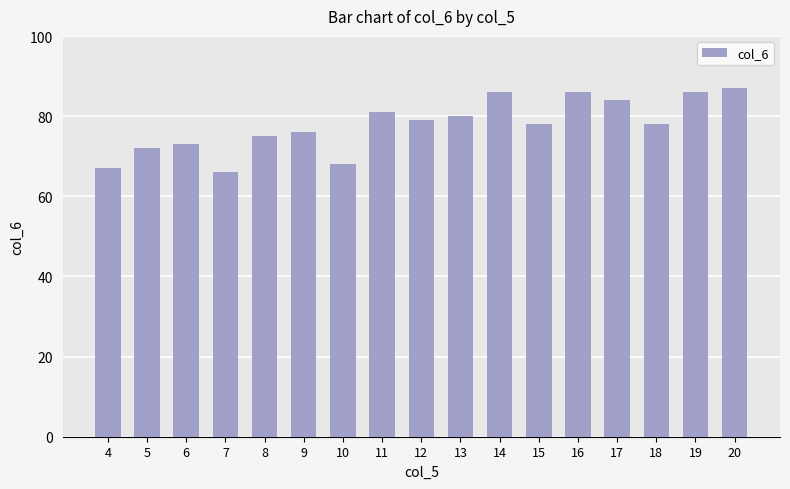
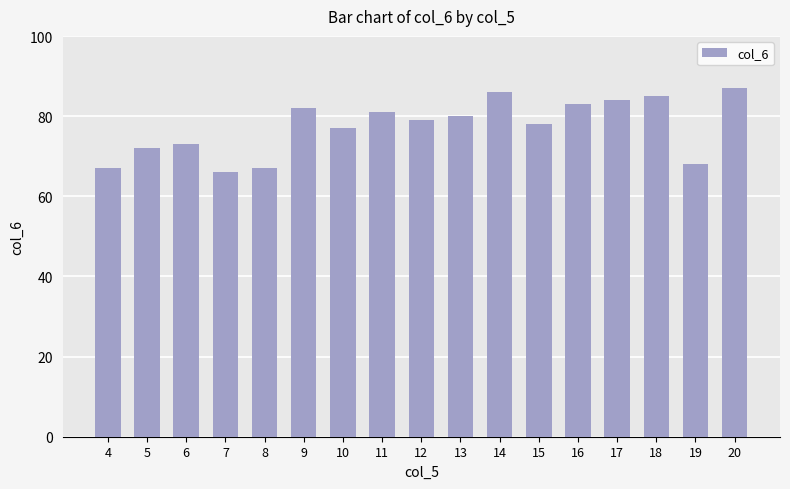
  {
    "4": 67,
    "5": 72,
    "6": 73,
    "7": 66,
-   "8": 75,
-   "9": 76,
-   "10": 68,
+   "8": 67,
+   "9": 82,
+   "10": 77,
    "11": 81,
    "12": 79,
    "13": 80,
    "14": 86,
    "15": 78,
-   "16": 86,
+   "16": 83,
    "17": 84,
-   "18": 78,
-   "19": 86,
+   "18": 85,
+   "19": 68,
    "20": 87
  }
